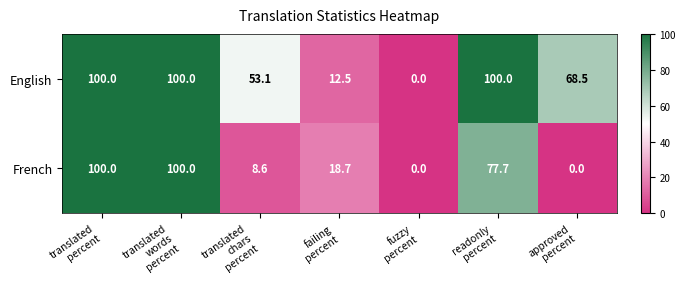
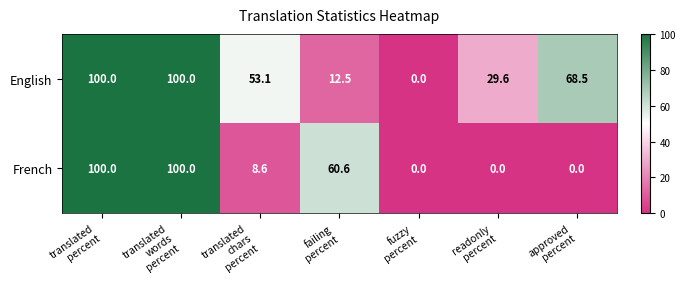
  {
    "English": {
      "translated percent": 100.0,
      "translated words percent": 100.0,
      "translated chars percent": 53.1,
      "failing percent": 12.5,
      "fuzzy percent": 0.0,
-     "readonly percent": 100.0,
+     "readonly percent": 29.6,
      "approved percent": 68.5
    },
    "French": {
      "translated percent": 100.0,
      "translated words percent": 100.0,
      "translated chars percent": 8.6,
-     "failing percent": 18.7,
+     "failing percent": 60.6,
      "fuzzy percent": 0.0,
-     "readonly percent": 77.7,
+     "readonly percent": 0.0,
      "approved percent": 0.0
    }
  }
